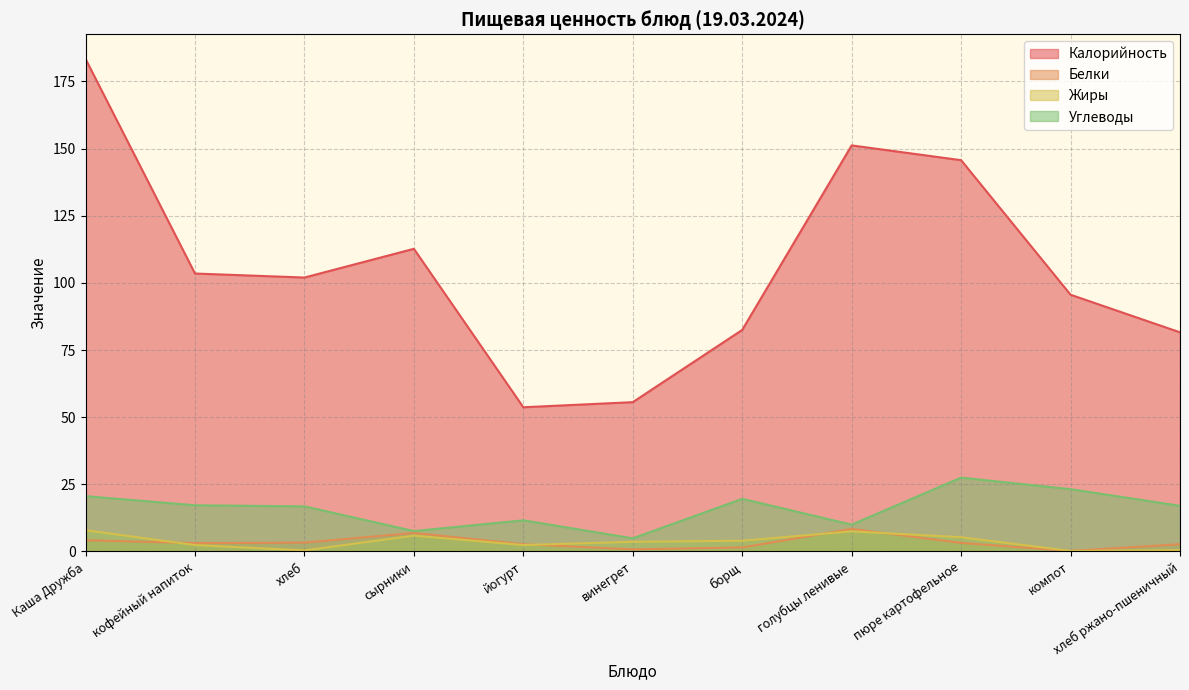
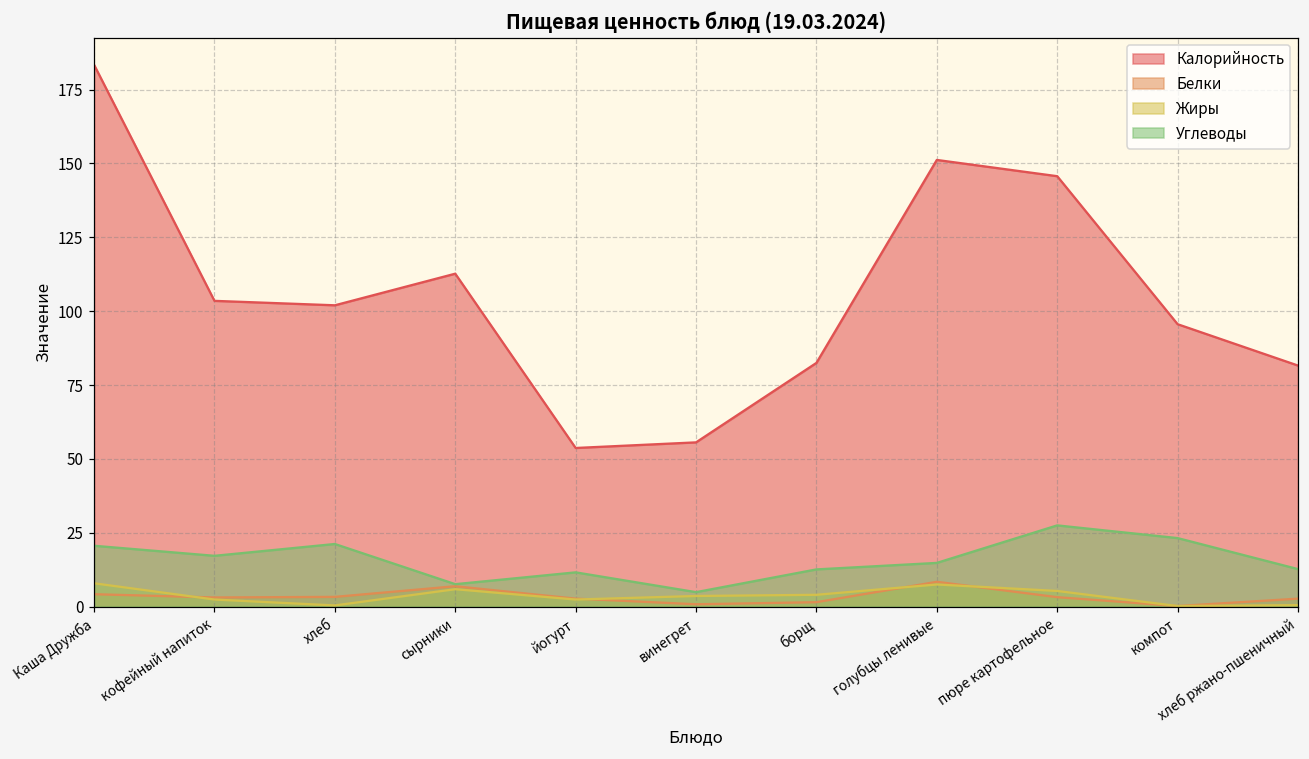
  {
    "Углеводы": {
      "Каша Дружба": 21,
      "кофейный напиток": 17,
-     "хлеб": 17,
+     "хлеб": 21,
      "йогурт": 12,
      "винегрет": 5,
-     "борщ": 20,
-     "голубцы ленивые": 10,
+     "борщ": 13,
+     "голубцы ленивые": 15,
      "пюре картофельное": 28,
      "компот": 23,
-     "хлеб ржано-пшеничный": 17
+     "хлеб ржано-пшеничный": 13
    }
  }
